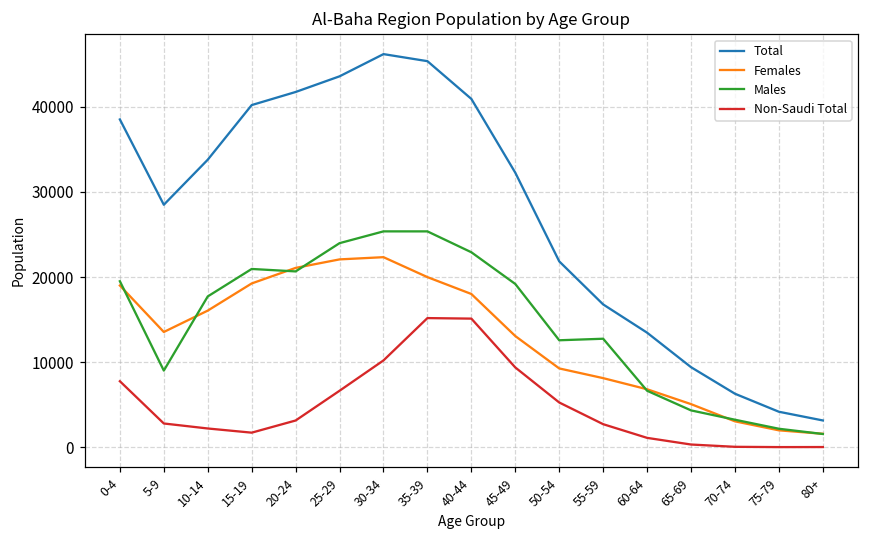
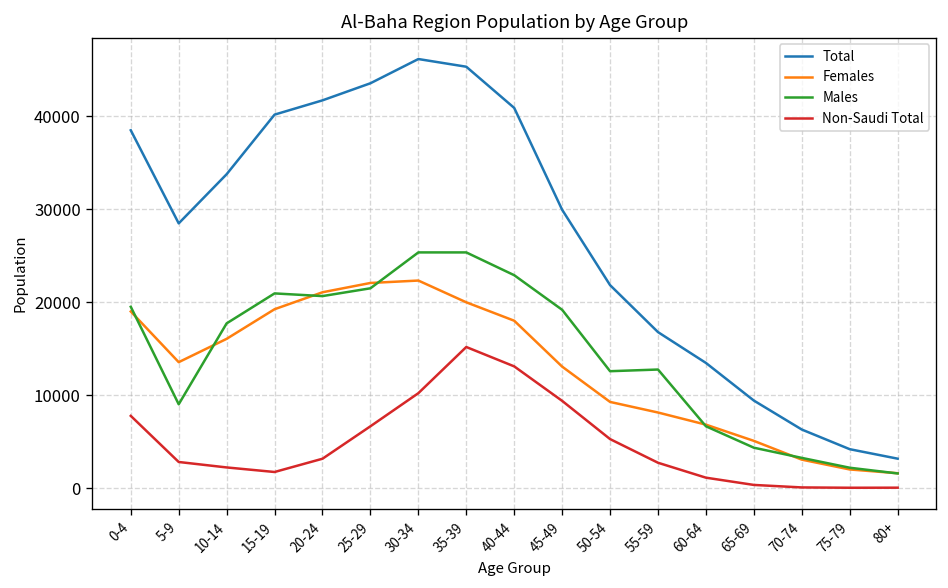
  {
    "Total": {
      "0-4": 39000,
      "5-9": 28000,
      "10-14": 34000,
      "15-19": 40000,
      "20-24": 42000,
      "25-29": 44000,
      "30-34": 46000,
      "35-39": 45000,
      "40-44": 41000,
-     "45-49": 32000,
+     "45-49": 30000,
      "50-54": 22000,
      "55-59": 17000,
      "60-64": 13000,
      "65-69": 9000,
      "70-74": 6000,
      "75-79": 4000,
      "80+": 3000
    },
    "Females": {
      "0-4": 19000,
      "5-9": 14000,
      "10-14": 16000,
      "15-19": 19000,
      "20-24": 21000,
      "25-29": 22000,
      "30-34": 22000,
      "35-39": 20000,
      "40-44": 18000,
      "45-49": 13000,
      "50-54": 9000,
      "55-59": 8000,
      "65-69": 5000
    },
    "Males": {
      "0-4": 20000,
      "5-9": 9000,
      "10-14": 18000,
      "15-19": 21000,
      "20-24": 21000,
-     "25-29": 24000,
+     "25-29": 22000,
      "30-34": 25000,
      "35-39": 25000,
      "40-44": 23000,
      "45-49": 19000,
      "50-54": 13000,
      "55-59": 13000,
      "65-69": 4000
    },
    "Non-Saudi Total": {
      "0-4": 8000,
      "5-9": 3000,
      "10-14": 2000,
      "15-19": 2000,
      "20-24": 3000,
      "25-29": 7000,
      "30-34": 10000,
      "35-39": 15000,
-     "40-44": 15000,
+     "40-44": 13000,
      "45-49": 9000,
      "50-54": 5000,
      "55-59": 3000,
      "60-64": 1000,
      "65-69": 0,
      "70-74": 0,
      "75-79": 0,
      "80+": 0
    }
  }
